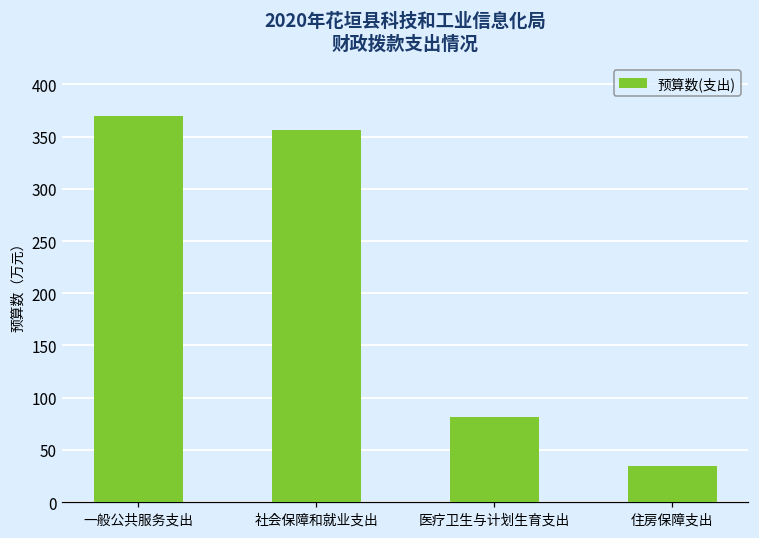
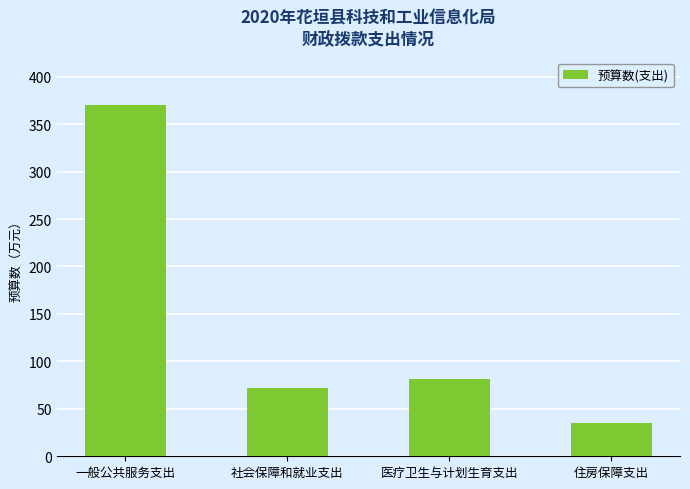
  {
    "一般公共服务支出": 370,
-   "社会保障和就业支出": 360,
+   "社会保障和就业支出": 70,
    "医疗卫生与计划生育支出": 80,
    "住房保障支出": 30
  }
